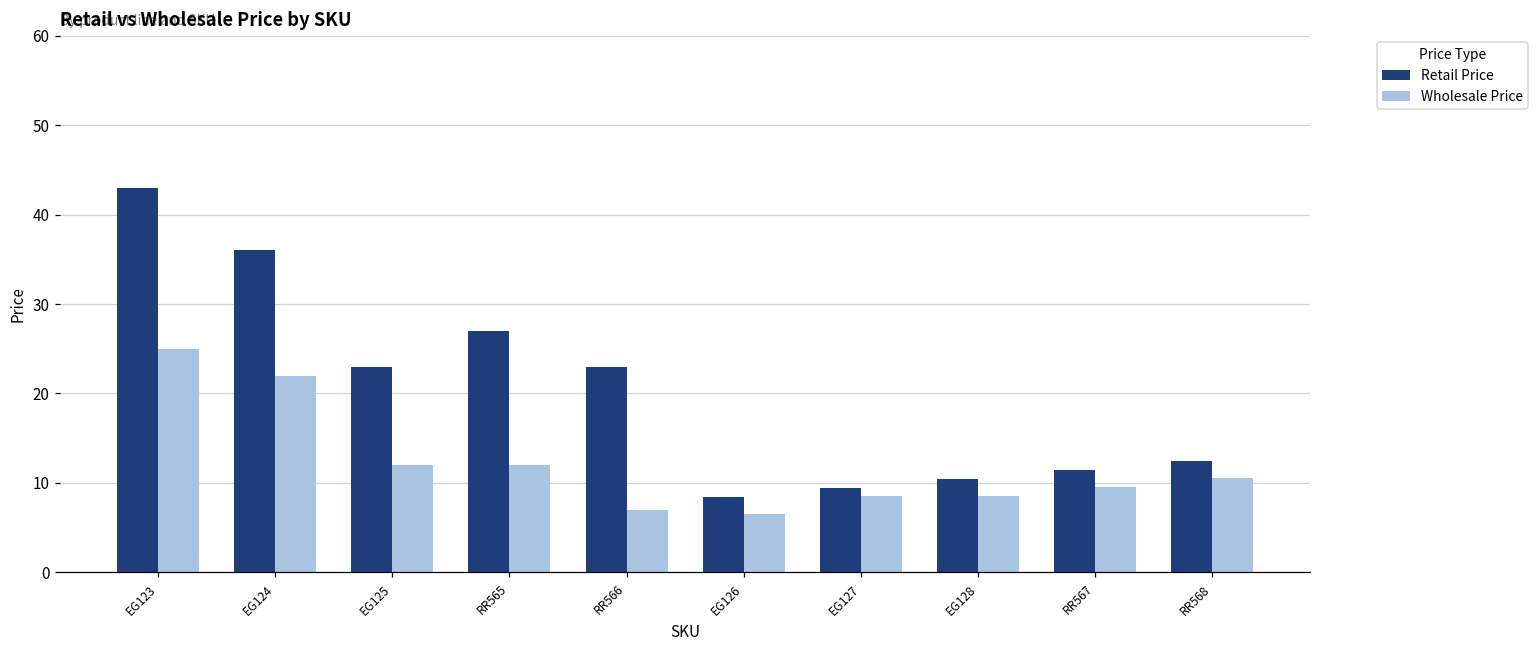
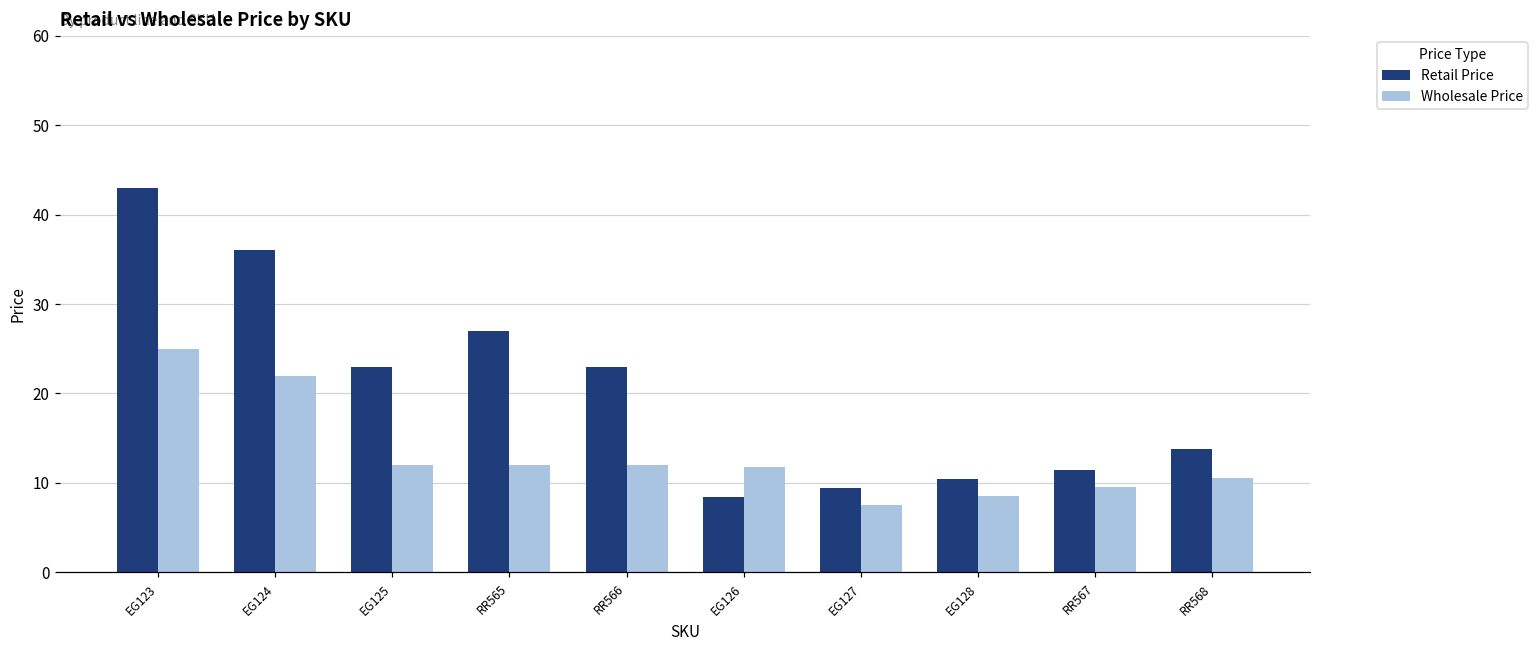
  {
    "Retail Price": {
      "EG123": 43,
      "EG124": 36,
      "EG125": 23,
      "RR565": 27,
      "RR566": 23,
      "EG126": 8,
      "EG127": 9,
      "EG128": 10,
      "RR567": 11,
-     "RR568": 12
+     "RR568": 14
    },
    "Wholesale Price": {
      "EG123": 25,
      "EG124": 22,
      "EG125": 12,
      "RR565": 12,
-     "RR566": 7,
-     "EG126": 7,
-     "EG127": 9,
+     "RR566": 12,
+     "EG126": 12,
+     "EG127": 8,
      "EG128": 9,
      "RR567": 10,
      "RR568": 11
    }
  }
